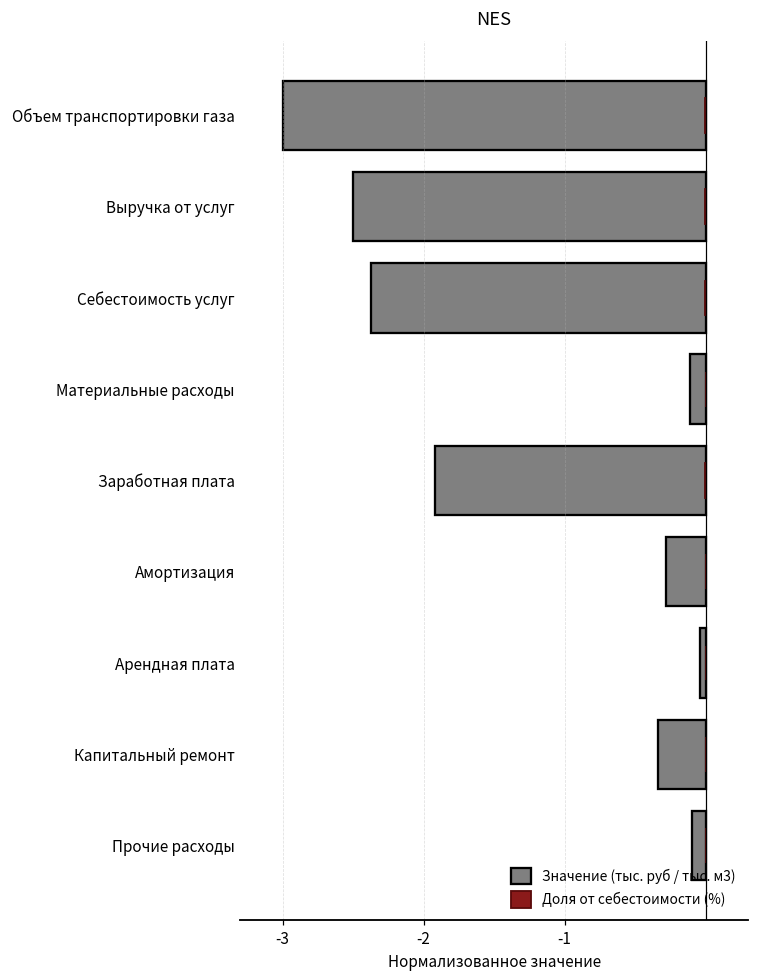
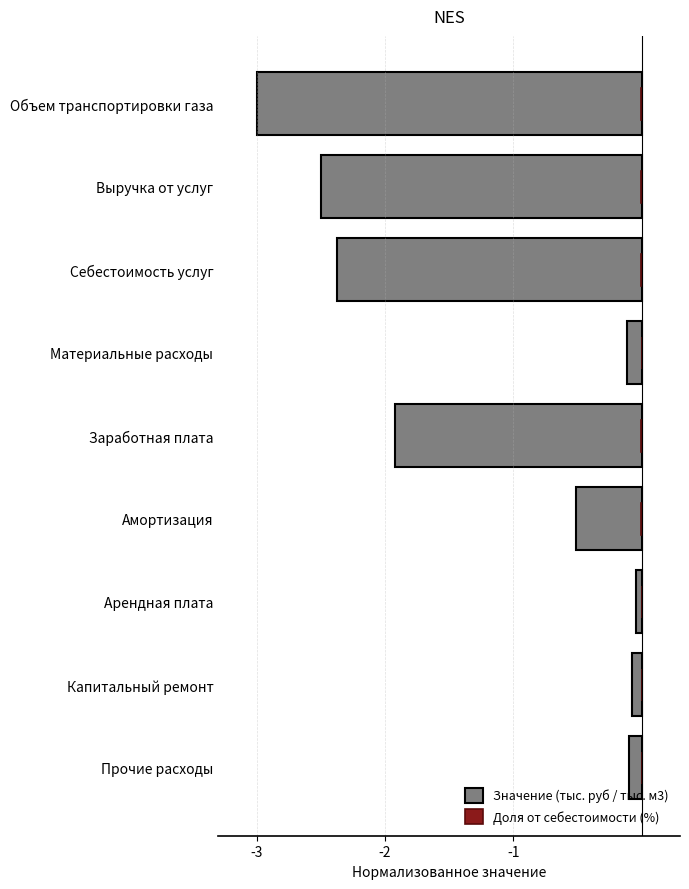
  {
    "Значение (тыс. руб / тыс. м3)": {
      "Объем транспортировки газа": -3.00,
      "Выручка от услуг": -2.50,
      "Себестоимость услуг": -2.38,
      "Материальные расходы": -0.11,
      "Заработная плата": -1.92,
-     "Амортизация": -0.28,
+     "Амортизация": -0.51,
      "Арендная плата": -0.04,
-     "Капитальный ремонт": -0.34,
+     "Капитальный ремонт": -0.07,
      "Прочие расходы": -0.09
    }
  }
